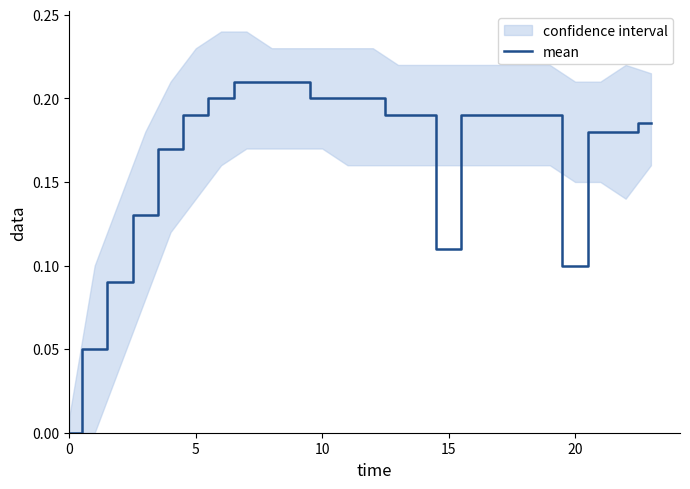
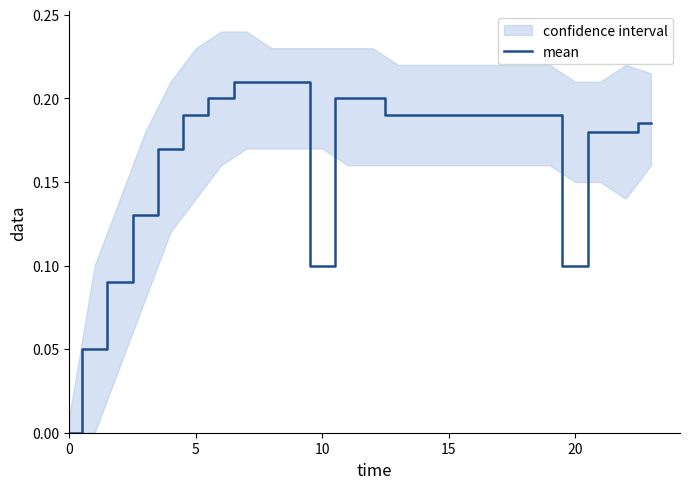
  {
    "mean": {
      "0": 0.00,
      "5": 0.19,
-     "10": 0.2,
-     "15": 0.11,
+     "10": 0.1,
+     "15": 0.19,
      "20": 0.10
    }
  }
